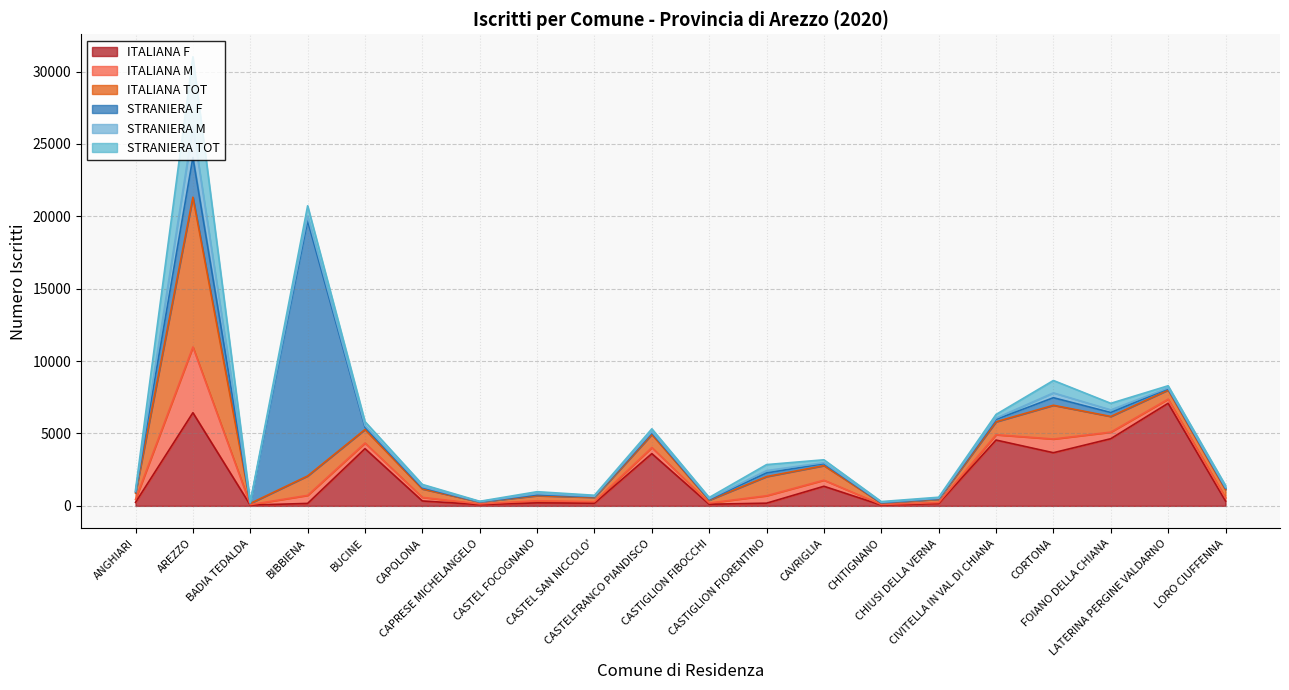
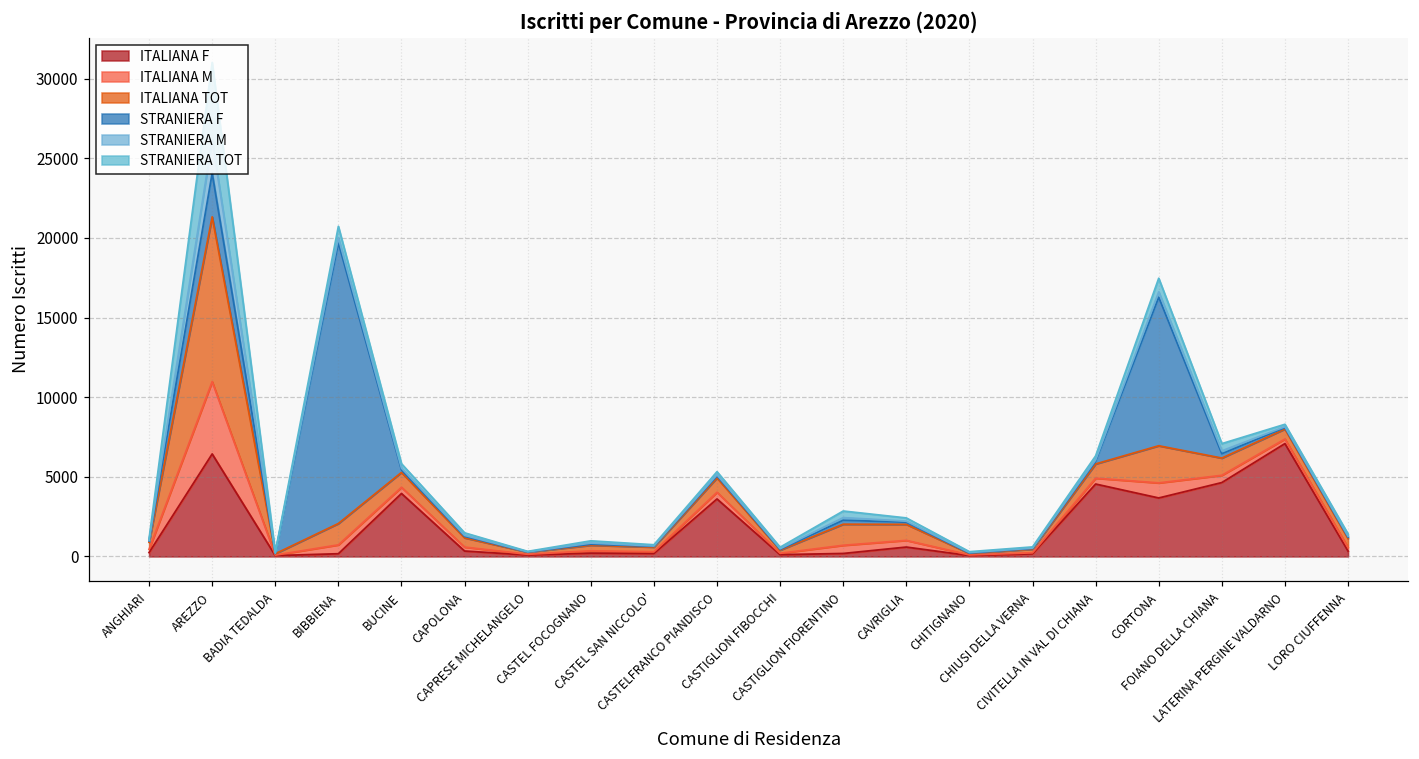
  {
    "ITALIANA F": {
      "ANGHIARI": 200,
      "AREZZO": 6400,
      "BIBBIENA": 200,
      "BUCINE": 4000,
      "CAPOLONA": 300,
      "CASTELFRANCO PIANDISCO": 3600,
      "CASTIGLION FIORENTINO": 200,
-     "CAVRIGLIA": 1400,
+     "CAVRIGLIA": 600,
      "CIVITELLA IN VAL DI CHIANA": 4500,
      "CORTONA": 3700,
      "FOIANO DELLA CHIANA": 4600,
      "LATERINA PERGINE VALDARNO": 7100,
      "LORO CIUFFENNA": 300
    },
    "STRANIERA F": {
      "BIBBIENA": 17600,
-     "CORTONA": 500,
+     "CORTONA": 9300,
      "FOIANO DELLA CHIANA": 300
    }
  }
